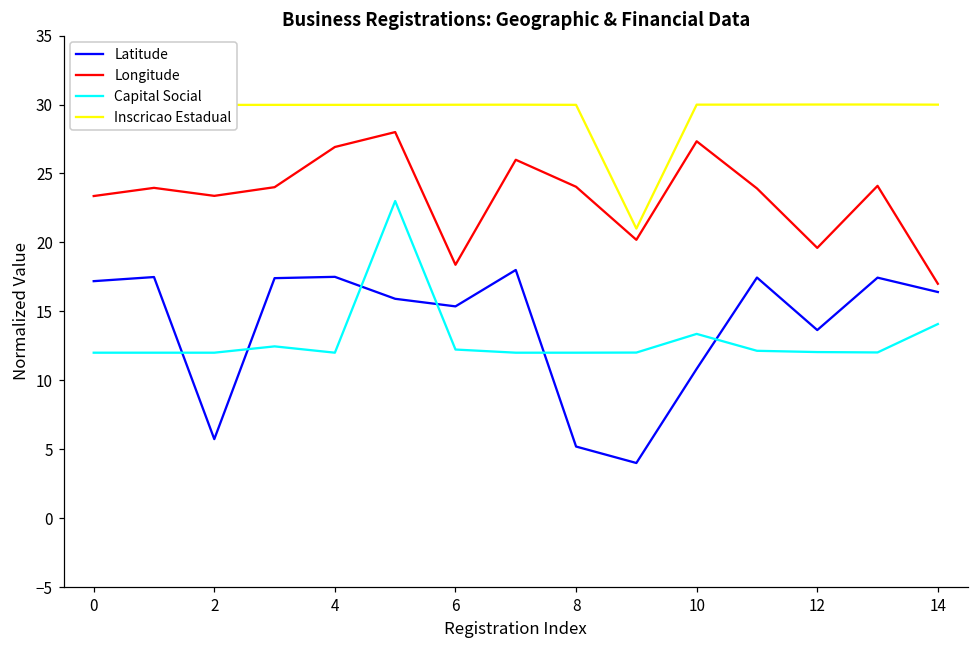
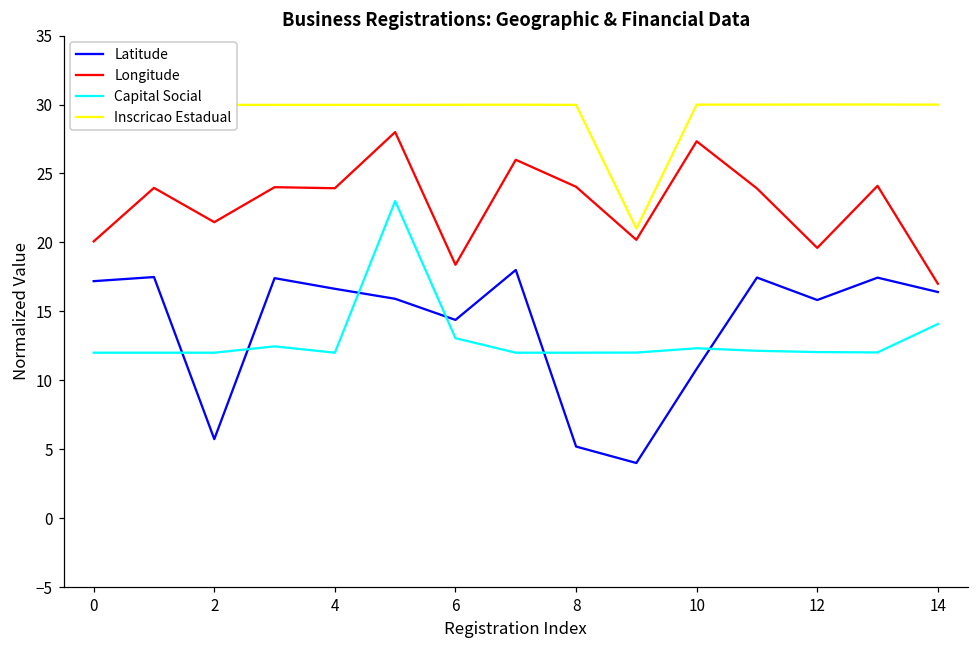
  {
    "Latitude": {
      "0": 17.2,
      "2": 5.7,
-     "4": 17.5,
-     "6": 15.4,
+     "4": 16.6,
+     "6": 14.4,
      "8": 5.2,
      "10": 10.8,
-     "12": 13.6,
+     "12": 15.8,
      "14": 16.4
    },
    "Longitude": {
-     "0": 23.4,
-     "2": 23.4,
-     "4": 26.9,
+     "0": 20.1,
+     "2": 21.5,
+     "4": 23.9,
      "6": 18.4,
      "8": 24.0,
      "10": 27.3,
      "12": 19.6,
      "14": 17.0
    },
    "Capital Social": {
      "0": 12.0,
      "2": 12.0,
      "4": 12.0,
-     "6": 12.2,
+     "6": 13.1,
      "8": 12.0,
-     "10": 13.4,
+     "10": 12.3,
      "12": 12.0,
      "14": 14.1
    },
    "Inscricao Estadual": {
      "4": 30.0,
      "6": 30.0,
      "8": 30.0,
      "10": 30.0,
      "12": 30.0,
      "14": 30.0
    }
  }
